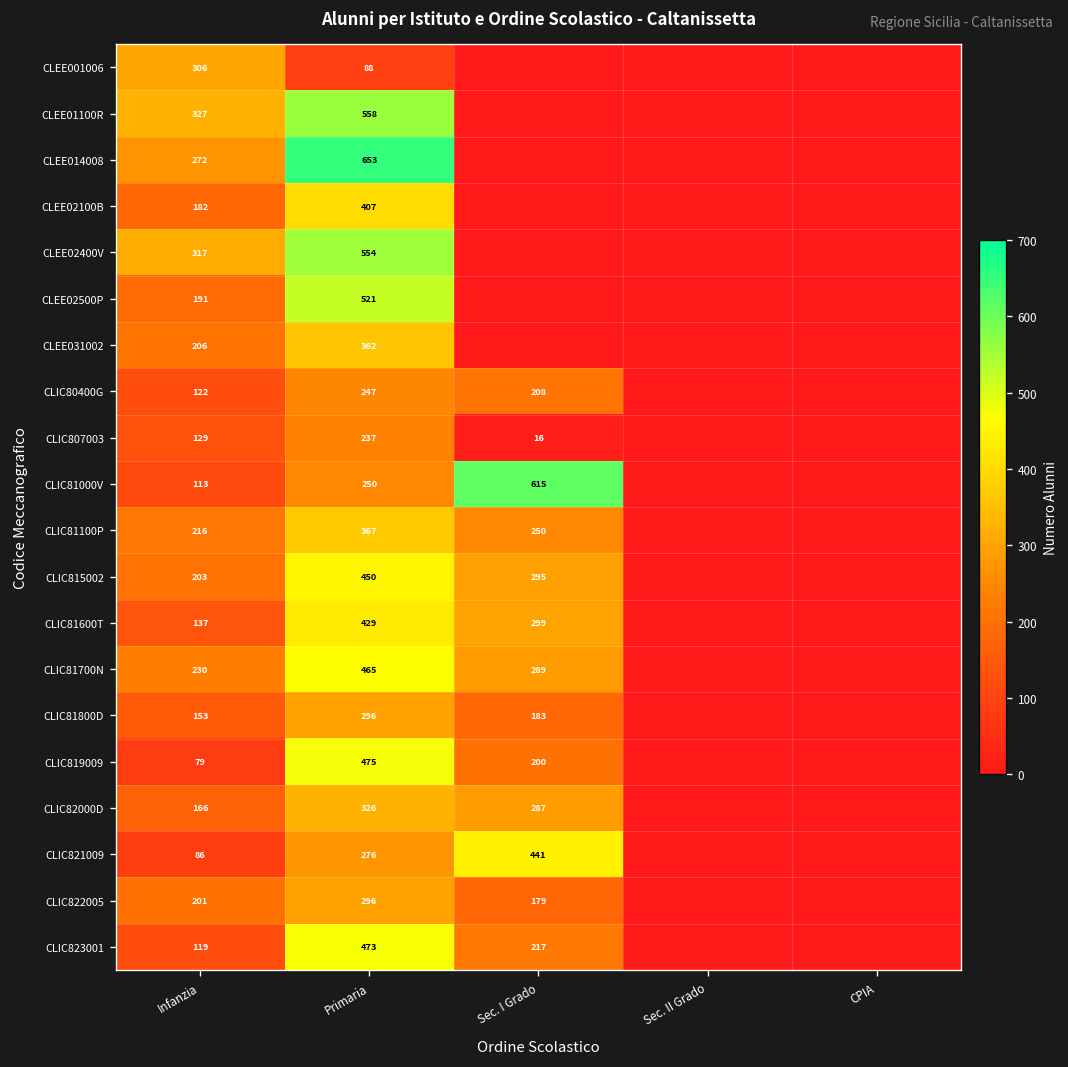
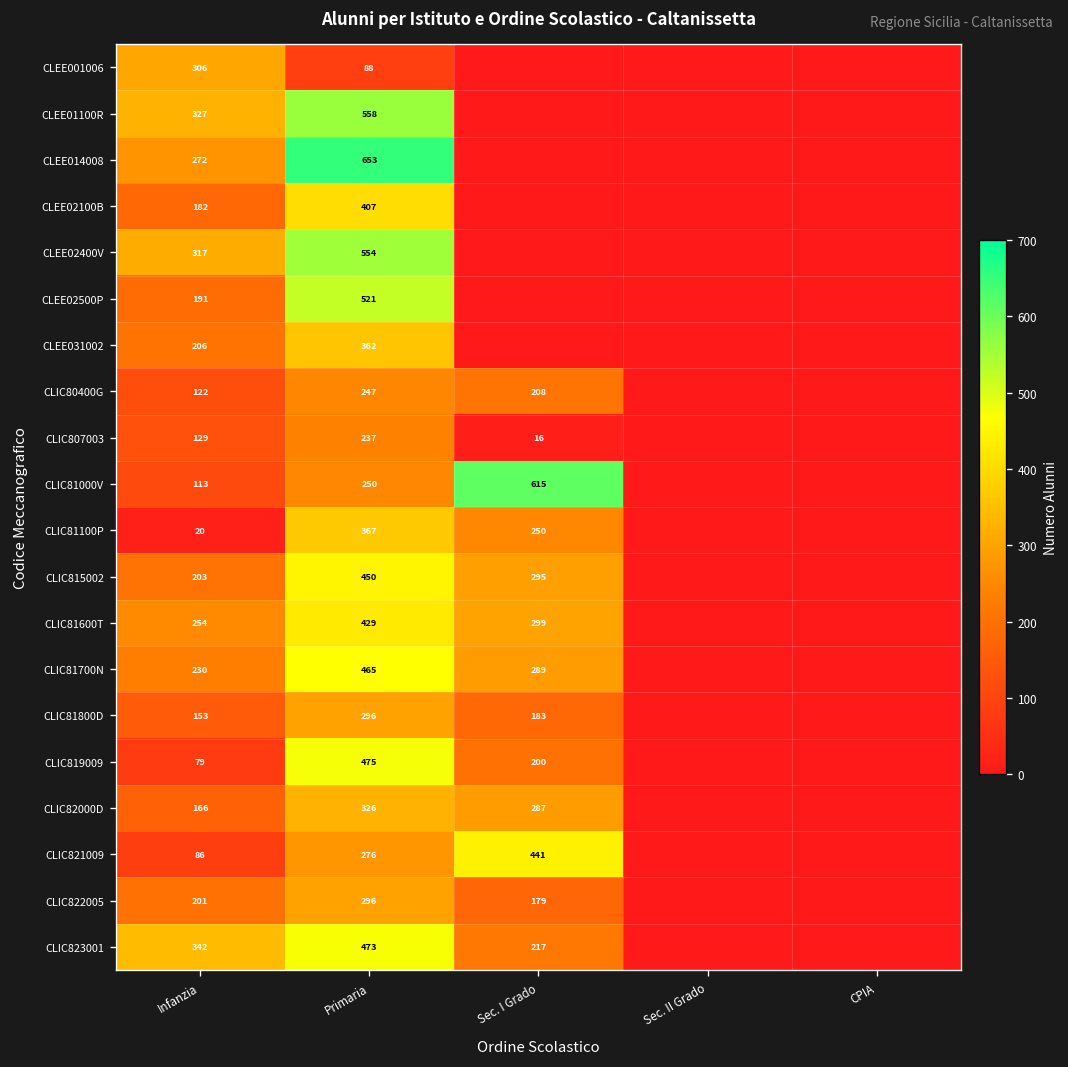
  {
    "CLEE001006": {
      "Infanzia": 306,
      "Primaria": 88
    },
    "CLEE01100R": {
      "Infanzia": 327,
      "Primaria": 558
    },
    "CLEE014008": {
      "Infanzia": 272,
      "Primaria": 653
    },
    "CLEE02100B": {
      "Infanzia": 182,
      "Primaria": 407
    },
    "CLEE02400V": {
      "Infanzia": 317,
      "Primaria": 554
    },
    "CLEE02500P": {
      "Infanzia": 191,
      "Primaria": 521
    },
    "CLEE031002": {
      "Infanzia": 206,
      "Primaria": 362
    },
    "CLIC80400G": {
      "Infanzia": 122,
      "Primaria": 247,
      "Sec. I Grado": 208
    },
    "CLIC807003": {
      "Infanzia": 129,
      "Primaria": 237,
      "Sec. I Grado": 16
    },
    "CLIC81000V": {
      "Infanzia": 113,
      "Primaria": 250,
      "Sec. I Grado": 615
    },
    "CLIC81100P": {
-     "Infanzia": 216,
+     "Infanzia": 20,
      "Primaria": 367,
      "Sec. I Grado": 250
    },
    "CLIC815002": {
      "Infanzia": 203,
      "Primaria": 450,
      "Sec. I Grado": 295
    },
    "CLIC81600T": {
-     "Infanzia": 137,
+     "Infanzia": 254,
      "Primaria": 429,
      "Sec. I Grado": 299
    },
    "CLIC81700N": {
      "Infanzia": 230,
      "Primaria": 465,
      "Sec. I Grado": 289
    },
    "CLIC81800D": {
      "Infanzia": 153,
      "Primaria": 296,
      "Sec. I Grado": 183
    },
    "CLIC819009": {
      "Infanzia": 79,
      "Primaria": 475,
      "Sec. I Grado": 200
    },
    "CLIC82000D": {
      "Infanzia": 166,
      "Primaria": 326,
      "Sec. I Grado": 287
    },
    "CLIC821009": {
      "Infanzia": 86,
      "Primaria": 276,
      "Sec. I Grado": 441
    },
    "CLIC822005": {
      "Infanzia": 201,
      "Primaria": 296,
      "Sec. I Grado": 179
    },
    "CLIC823001": {
-     "Infanzia": 119,
+     "Infanzia": 342,
      "Primaria": 473,
      "Sec. I Grado": 217
    }
  }
